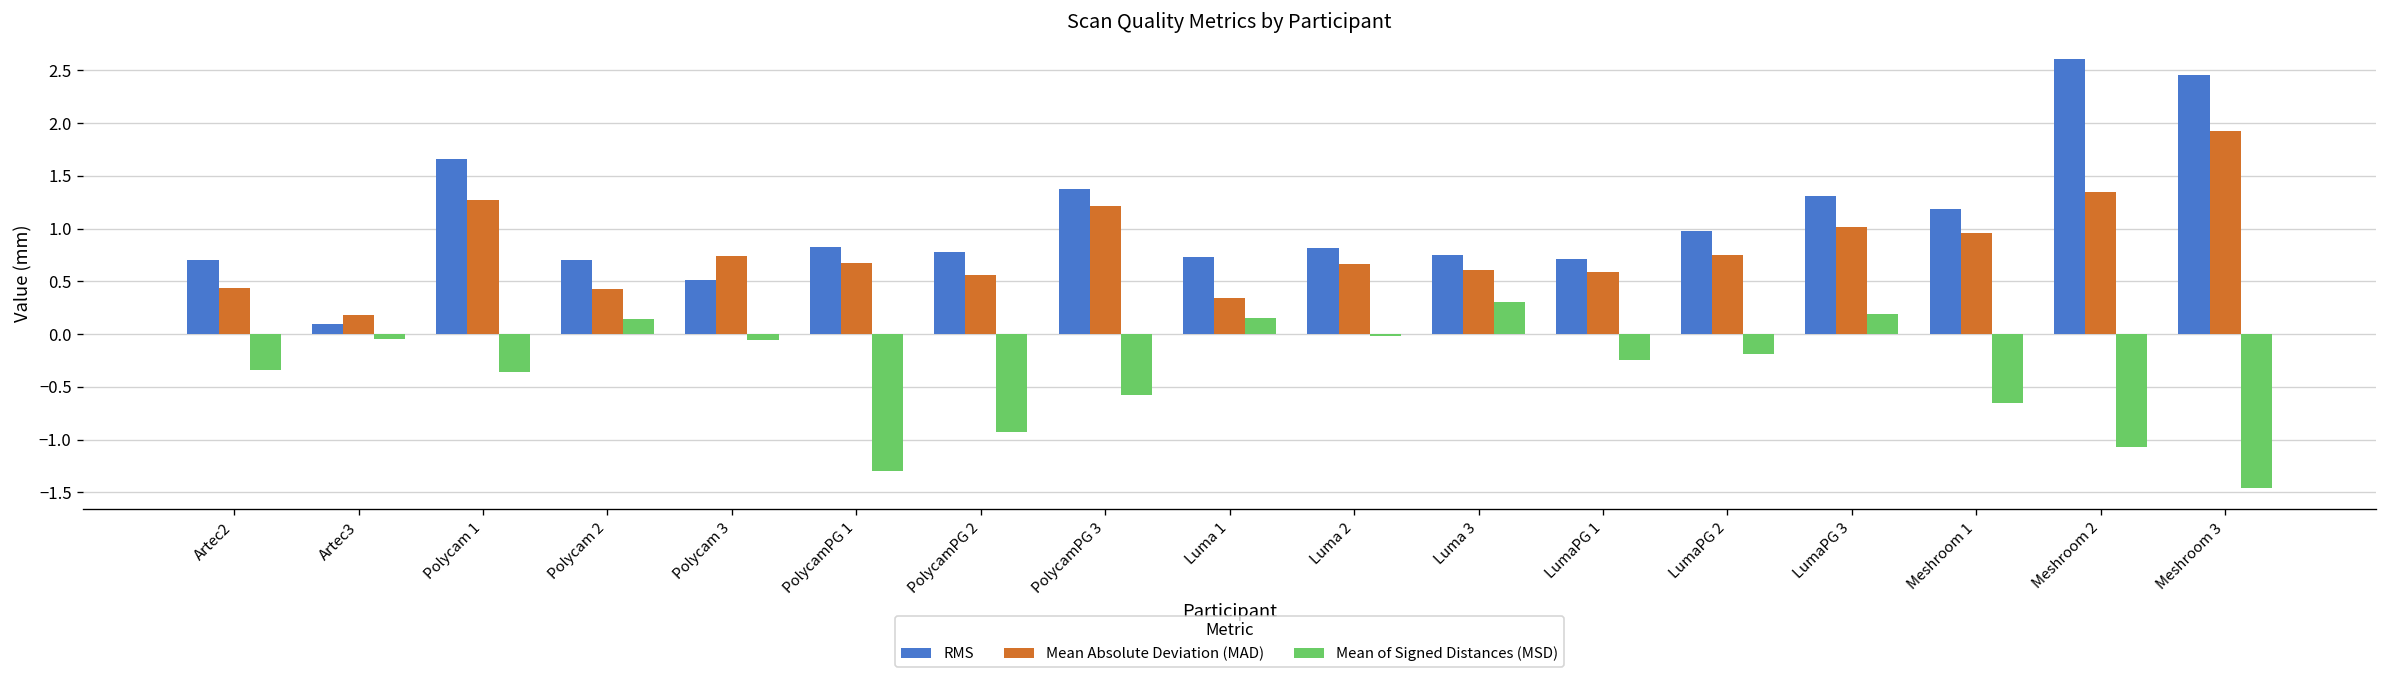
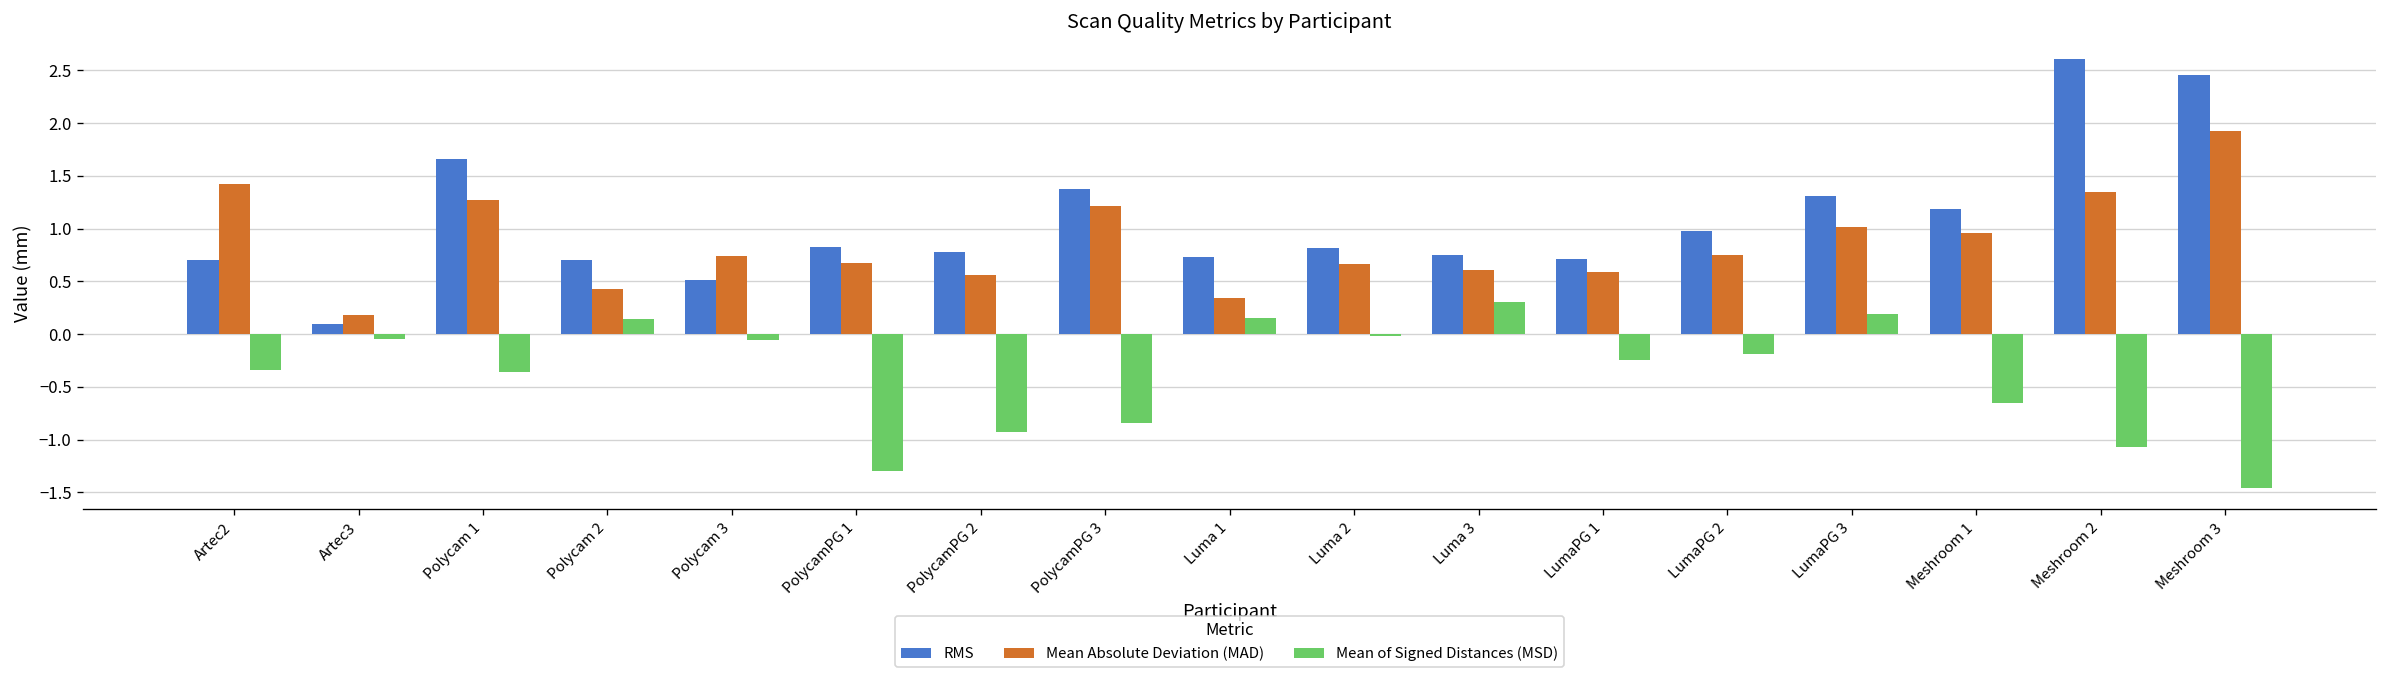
  {
    "RMS": {
      "Artec2": 0.7,
      "Artec3": 0.1,
      "Polycam 1": 1.7,
      "Polycam 2": 0.7,
      "Polycam 3": 0.5,
      "PolycamPG 1": 0.8,
      "PolycamPG 2": 0.8,
      "PolycamPG 3": 1.4,
      "Luma 1": 0.7,
      "Luma 2": 0.8,
      "Luma 3": 0.8,
      "LumaPG 1": 0.7,
      "LumaPG 2": 1.0,
      "LumaPG 3": 1.3,
      "Meshroom 1": 1.2,
      "Meshroom 2": 2.6,
      "Meshroom 3": 2.5
    },
    "Mean Absolute Deviation (MAD)": {
-     "Artec2": 0.4,
+     "Artec2": 1.4,
      "Artec3": 0.2,
      "Polycam 1": 1.3,
      "Polycam 2": 0.4,
      "Polycam 3": 0.7,
      "PolycamPG 1": 0.7,
      "PolycamPG 2": 0.6,
      "PolycamPG 3": 1.2,
      "Luma 1": 0.3,
      "Luma 2": 0.7,
      "Luma 3": 0.6,
      "LumaPG 1": 0.6,
      "LumaPG 2": 0.7,
      "LumaPG 3": 1.0,
      "Meshroom 1": 1.0,
      "Meshroom 2": 1.4,
      "Meshroom 3": 1.9
    },
    "Mean of Signed Distances (MSD)": {
      "Artec2": -0.3,
      "Artec3": 0.0,
      "Polycam 1": -0.4,
      "Polycam 2": 0.1,
      "Polycam 3": -0.1,
      "PolycamPG 1": -1.3,
      "PolycamPG 2": -0.9,
-     "PolycamPG 3": -0.6,
+     "PolycamPG 3": -0.8,
      "Luma 1": 0.2,
      "Luma 3": 0.3,
      "LumaPG 1": -0.2,
      "LumaPG 2": -0.2,
      "LumaPG 3": 0.2,
      "Meshroom 1": -0.7,
      "Meshroom 2": -1.1,
      "Meshroom 3": -1.5
    }
  }
